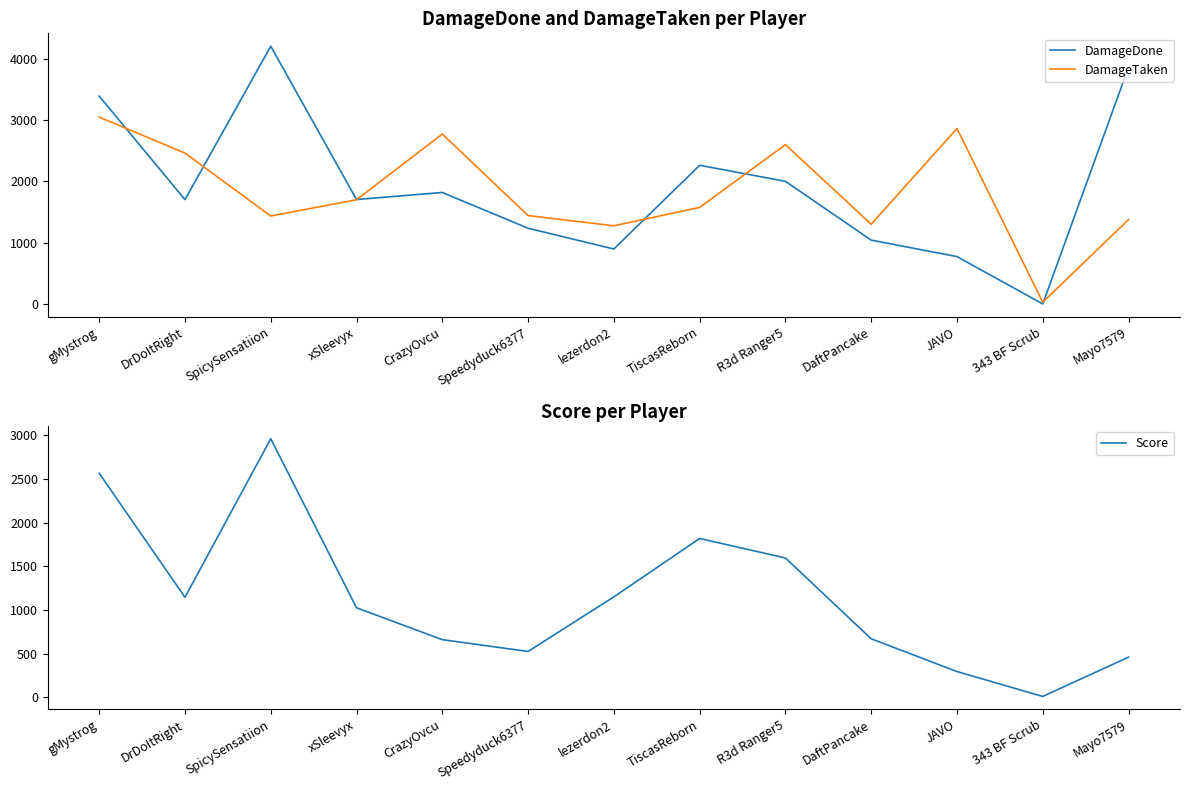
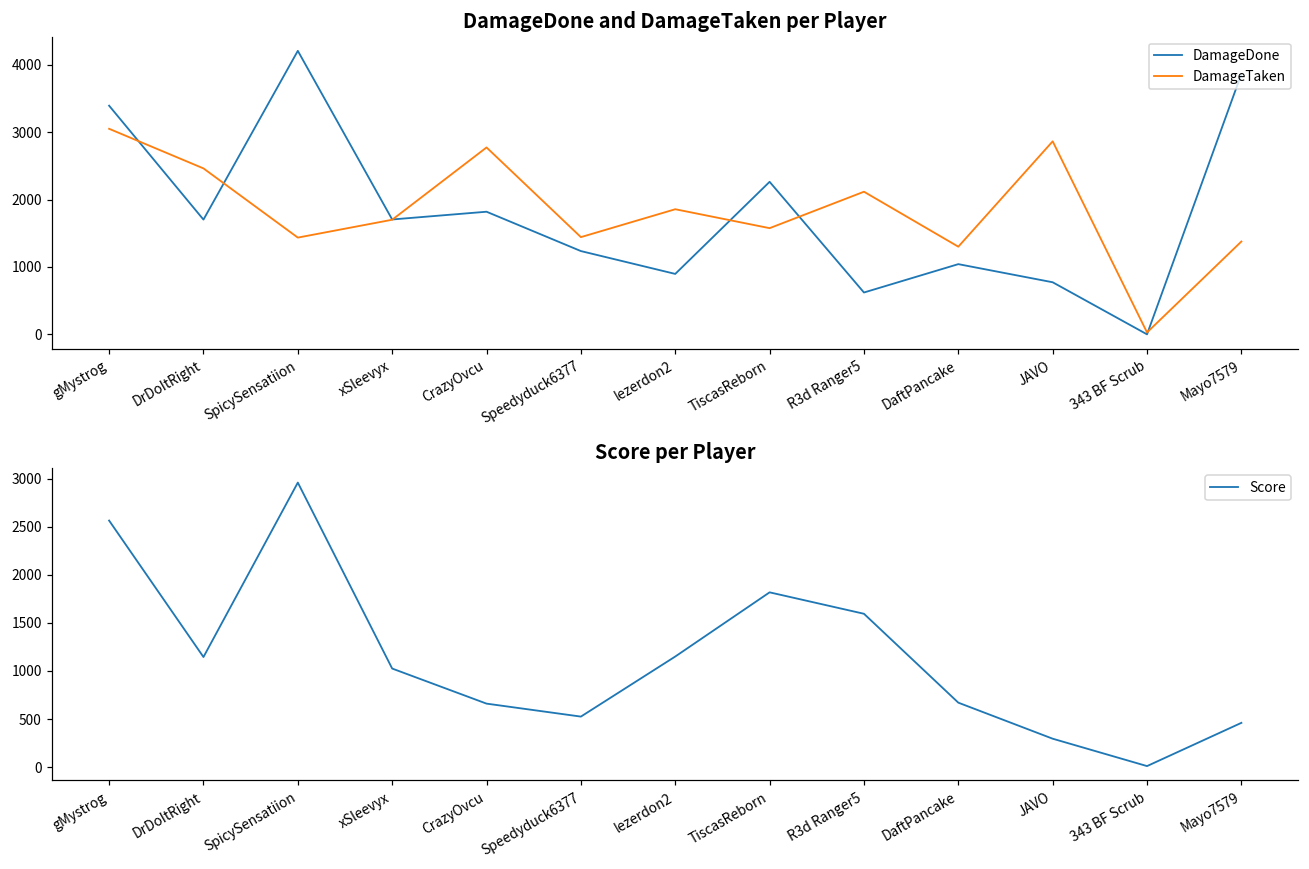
  {
    "DamageDone and DamageTaken per Player": {
      "DamageDone": {
        "gMystrog": 3400,
        "DrDoItRight": 1700,
        "SpicySensatiion": 4200,
        "CrazyOvcu": 1800,
        "Speedyduck6377": 1200,
        "lezerdon2": 900,
        "TiscasReborn": 2300,
-       "R3d Ranger5": 2000,
+       "R3d Ranger5": 600,
        "DaftPancake": 1000,
        "JAVO": 800
      },
      "DamageTaken": {
        "gMystrog": 3100,
        "DrDoItRight": 2500,
        "SpicySensatiion": 1400,
        "CrazyOvcu": 2800,
        "Speedyduck6377": 1400,
-       "lezerdon2": 1300,
+       "lezerdon2": 1900,
        "TiscasReborn": 1600,
-       "R3d Ranger5": 2600,
+       "R3d Ranger5": 2100,
        "DaftPancake": 1300,
        "JAVO": 2900,
        "Mayo7579": 1400
      }
    },
    "Score per Player": {
      "gMystrog": 2600,
      "DrDoItRight": 1100,
      "SpicySensatiion": 3000,
      "xSleevyx": 1000,
      "CrazyOvcu": 700,
      "Speedyduck6377": 500,
      "lezerdon2": 1200,
      "TiscasReborn": 1800,
      "R3d Ranger5": 1600,
      "DaftPancake": 700,
      "JAVO": 300,
      "343 BF Scrub": 0,
      "Mayo7579": 500
    }
  }
